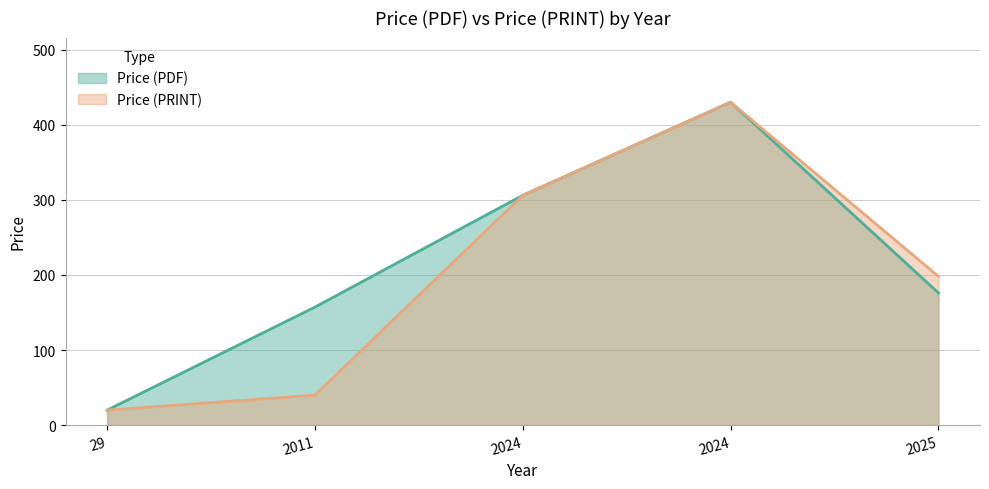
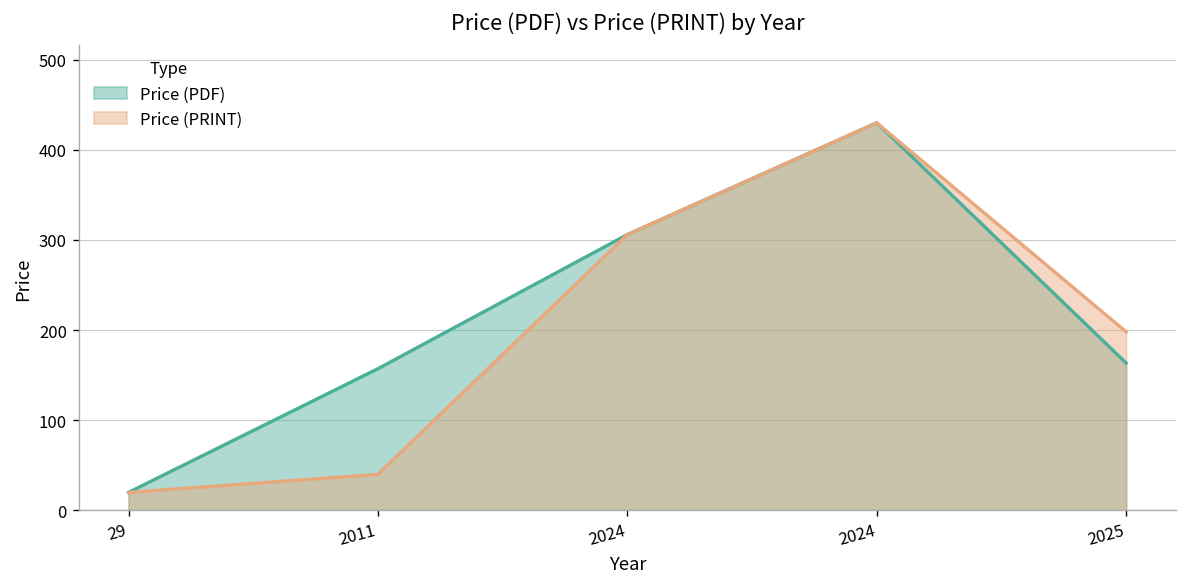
  {
    "Price (PDF)": {
      "2011": 160,
-     "2025": 180
+     "2025": 160
    },
    "Price (PRINT)": {
      "2011": 40,
      "2025": 200
    }
  }
